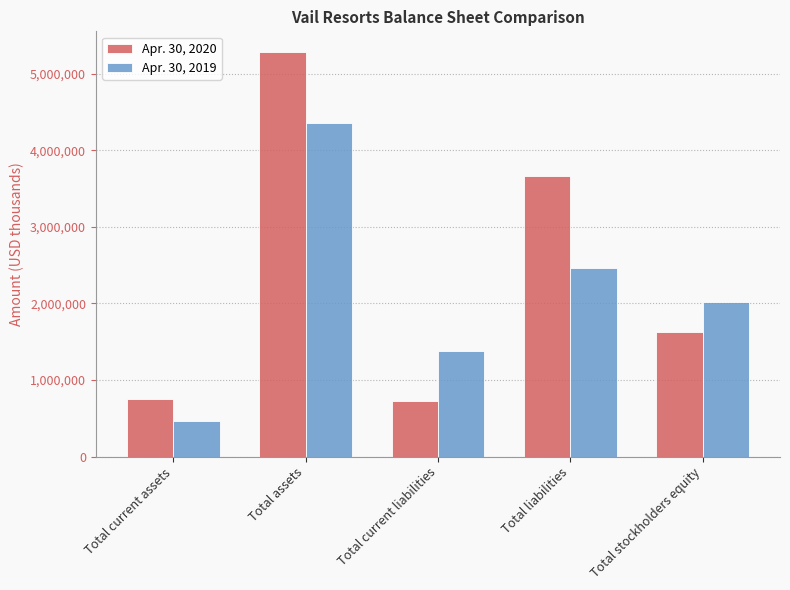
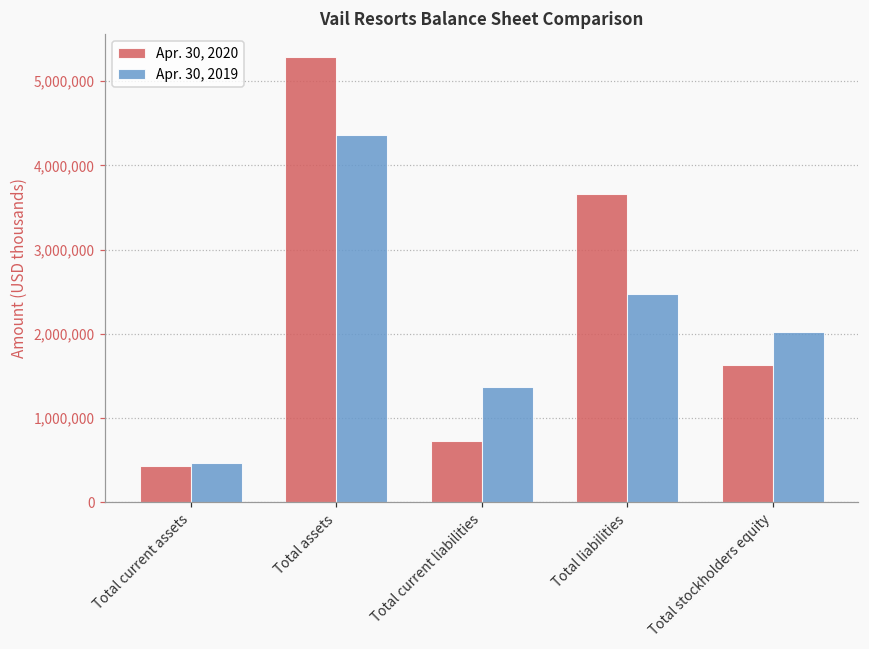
  {
    "Apr. 30, 2020": {
-     "Total current assets": "800,000",
+     "Total current assets": "400,000",
      "Total assets": "5,300,000",
      "Total current liabilities": "700,000",
      "Total liabilities": "3,700,000",
      "Total stockholders equity": "1,600,000"
    },
    "Apr. 30, 2019": {
      "Total current assets": "500,000",
      "Total assets": "4,400,000",
      "Total current liabilities": "1,400,000",
      "Total liabilities": "2,500,000",
      "Total stockholders equity": "2,000,000"
    }
  }
